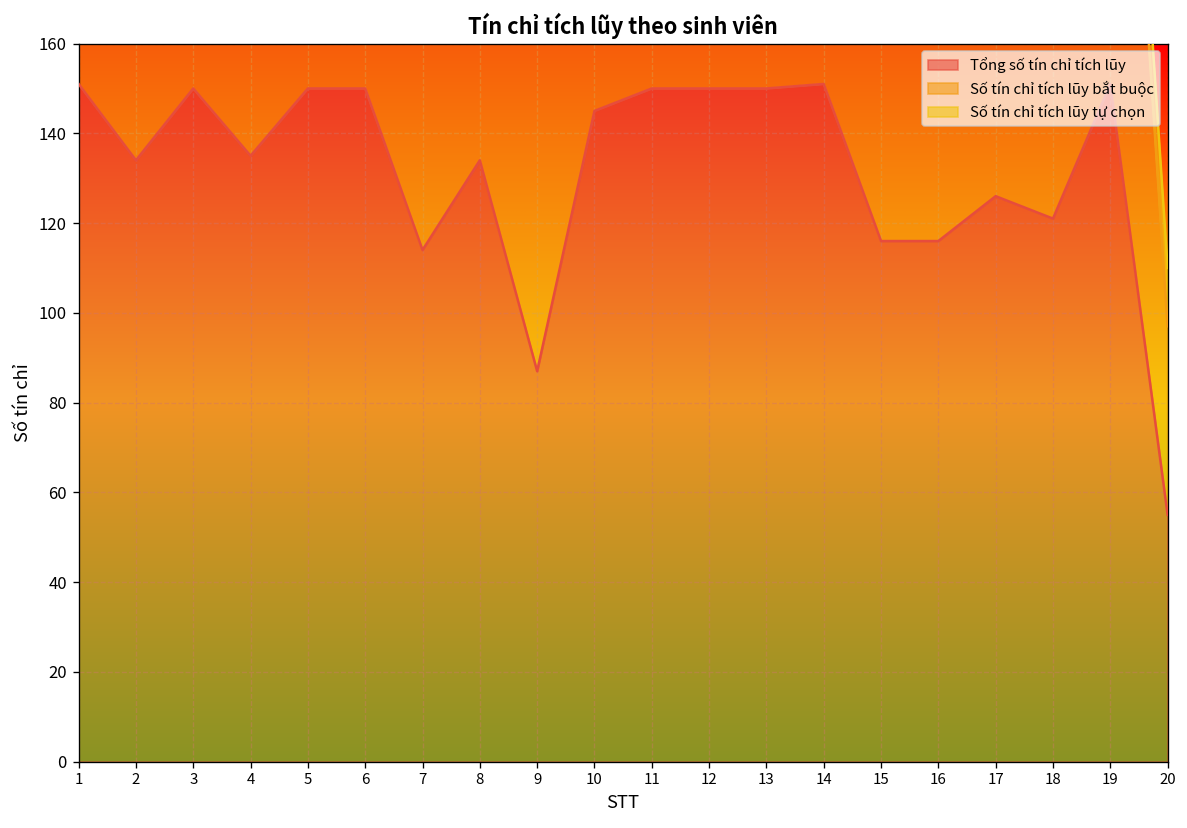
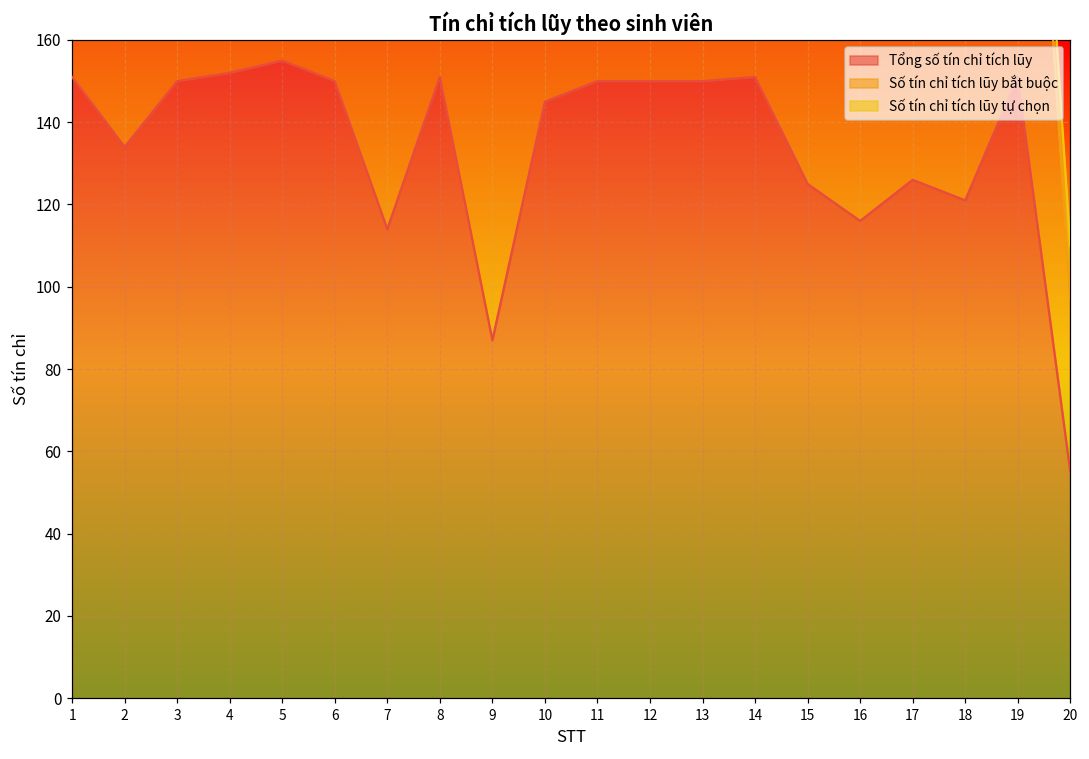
  {
    "Tổng số tín chỉ tích lũy": {
      "1": 151,
      "2": 134,
      "3": 150,
-     "4": 135,
-     "5": 150,
+     "4": 152,
+     "5": 155,
      "6": 150,
      "7": 114,
-     "8": 134,
+     "8": 151,
      "9": 87,
      "10": 145,
      "11": 150,
      "12": 150,
      "13": 150,
      "14": 151,
-     "15": 116,
+     "15": 125,
      "16": 116,
      "17": 126,
      "18": 121,
      "20": 55
    }
  }
